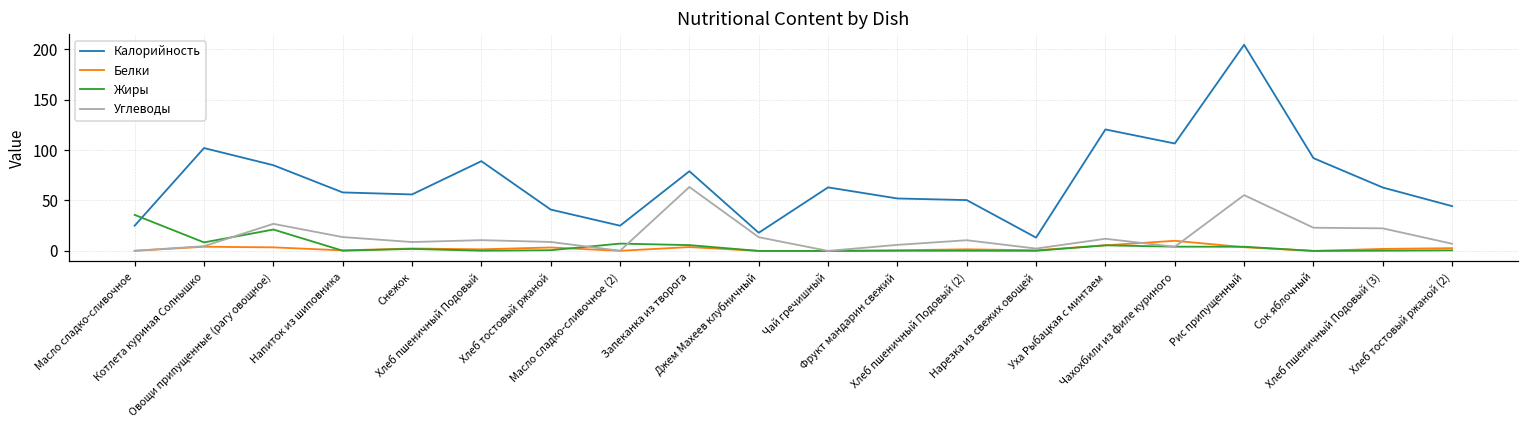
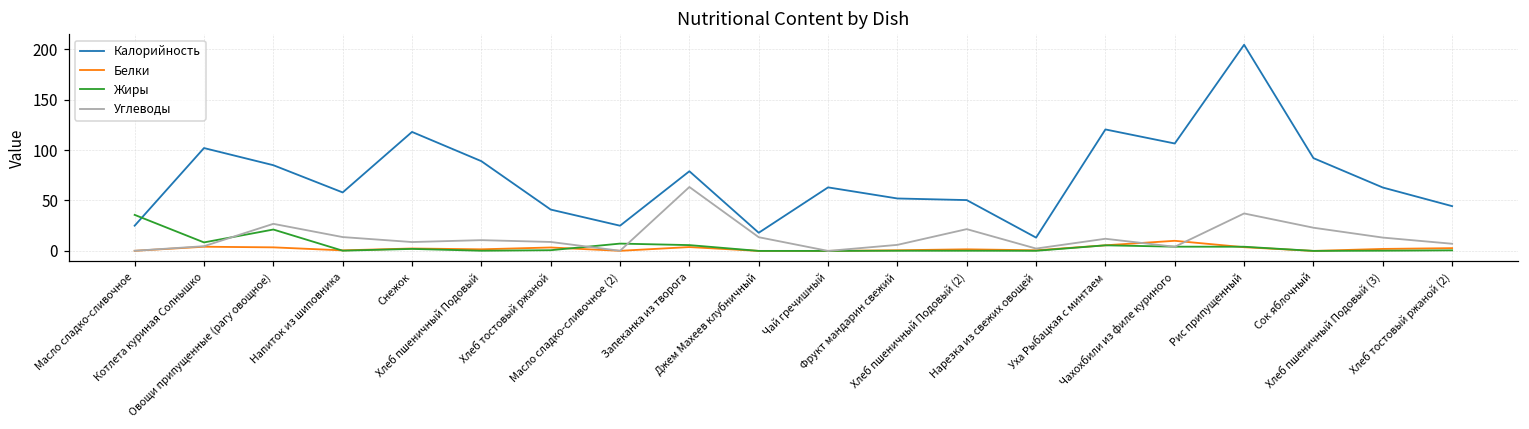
  {
    "Калорийность": {
      "Масло сладко-сливочное": 30,
      "Котлета куриная Солнышко": 100,
      "Овощи припущенные (рагу овощное)": 90,
      "Напиток из шиповника": 60,
-     "Снежок": 60,
+     "Снежок": 120,
      "Хлеб пшеничный Подовый": 90,
      "Хлеб тостовый ржаной": 40,
      "Масло сладко-сливочное (2)": 30,
      "Запеканка из творога": 80,
      "Джем Махеев клубничный": 20,
      "Чай гречишный": 60,
      "Фрукт мандарин свежий": 50,
      "Хлеб пшеничный Подовый (2)": 50,
      "Нарезка из свежих овощей": 10,
      "Уха Рыбацкая с минтаем": 120,
      "Чахохбили из филе куриного": 110,
      "Рис припущенный": 200,
      "Сок яблочный": 90,
      "Хлеб пшеничный Подовый (3)": 60,
      "Хлеб тостовый ржаной (2)": 40
    },
    "Белки": {
      "Овощи припущенные (рагу овощное)": 0,
      "Чахохбили из филе куриного": 10
    },
    "Жиры": {
      "Масло сладко-сливочное": 40,
      "Котлета куриная Солнышко": 10,
      "Овощи припущенные (рагу овощное)": 20,
      "Масло сладко-сливочное (2)": 10
    },
    "Углеводы": {
      "Овощи припущенные (рагу овощное)": 30,
      "Напиток из шиповника": 10,
      "Снежок": 10,
      "Хлеб пшеничный Подовый": 10,
      "Хлеб тостовый ржаной": 10,
      "Запеканка из творога": 60,
      "Джем Махеев клубничный": 10,
      "Фрукт мандарин свежий": 10,
-     "Хлеб пшеничный Подовый (2)": 10,
+     "Хлеб пшеничный Подовый (2)": 20,
      "Уха Рыбацкая с минтаем": 10,
-     "Рис припущенный": 60,
+     "Рис припущенный": 40,
      "Сок яблочный": 20,
-     "Хлеб пшеничный Подовый (3)": 20,
+     "Хлеб пшеничный Подовый (3)": 10,
      "Хлеб тостовый ржаной (2)": 10
    }
  }
